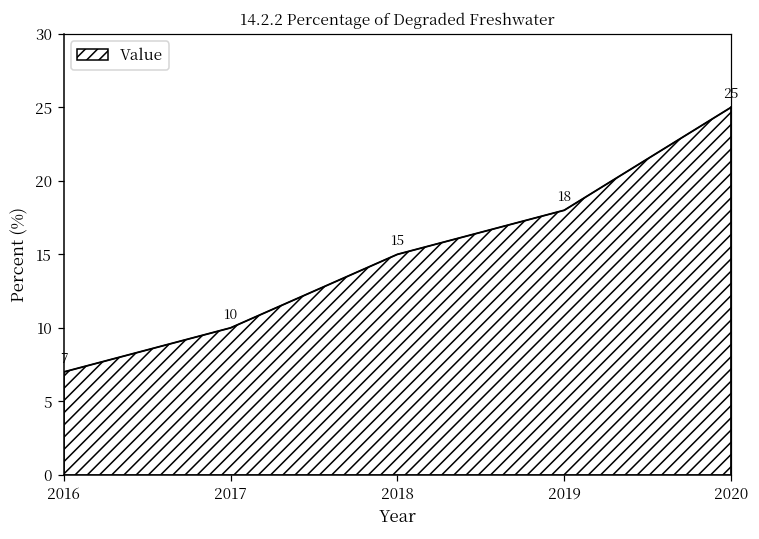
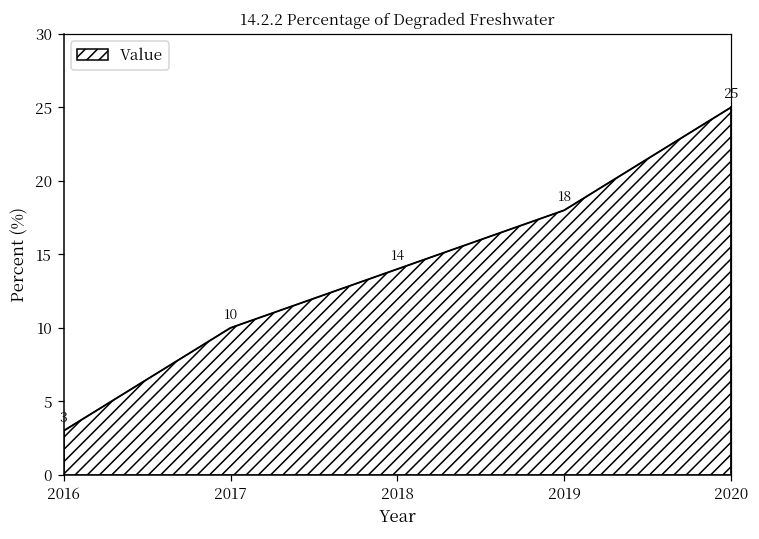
  {
    "Value": {
-     "2016": 7,
+     "2016": 3,
      "2017": 10,
-     "2018": 15,
+     "2018": 14,
      "2019": 18
    }
  }
